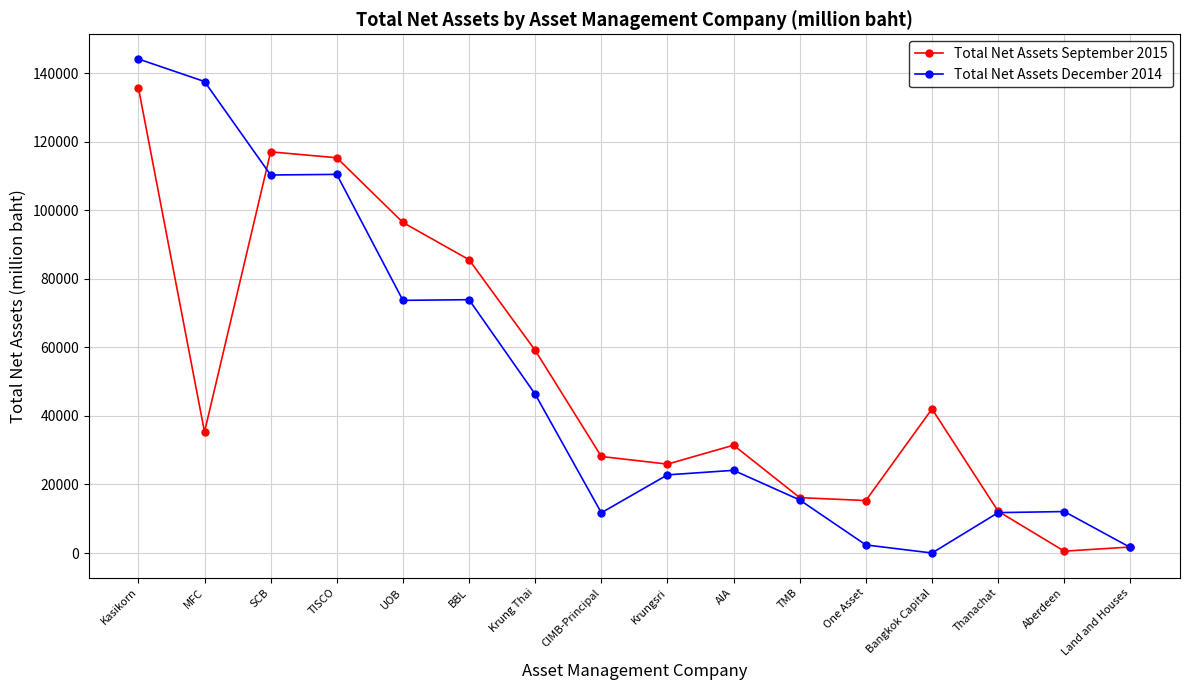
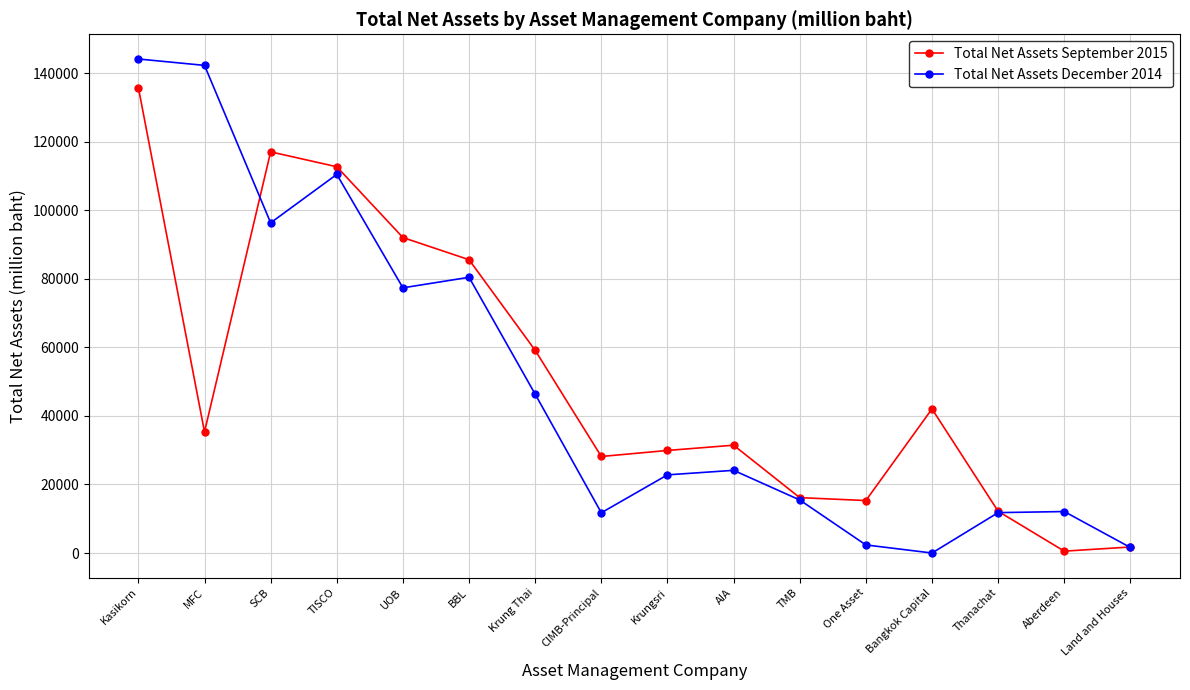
  {
    "Total Net Assets September 2015": {
      "Kasikorn": 136000,
      "MFC": 35000,
      "SCB": 117000,
-     "TISCO": 115000,
-     "UOB": 96000,
+     "TISCO": 113000,
+     "UOB": 92000,
      "BBL": 86000,
      "Krung Thai": 59000,
      "CIMB-Principal": 28000,
-     "Krungsri": 26000,
+     "Krungsri": 30000,
      "AIA": 31000,
      "One Asset": 15000,
      "Bangkok Capital": 42000,
      "Aberdeen": 1000
    },
    "Total Net Assets December 2014": {
      "Kasikorn": 144000,
-     "MFC": 138000,
-     "SCB": 110000,
+     "MFC": 142000,
+     "SCB": 96000,
      "TISCO": 110000,
-     "UOB": 74000,
-     "BBL": 74000,
+     "UOB": 77000,
+     "BBL": 80000,
      "Krung Thai": 46000,
      "CIMB-Principal": 12000,
      "Krungsri": 23000,
      "AIA": 24000,
      "One Asset": 2000,
      "Bangkok Capital": 0,
      "Aberdeen": 12000
    }
  }
